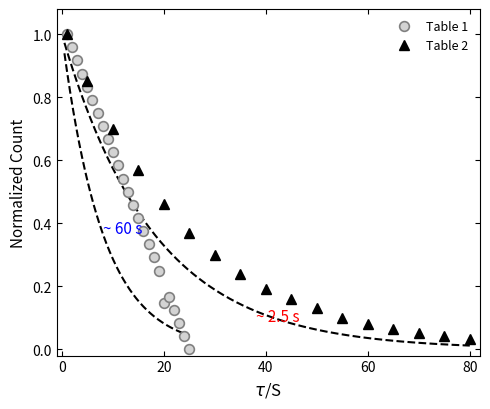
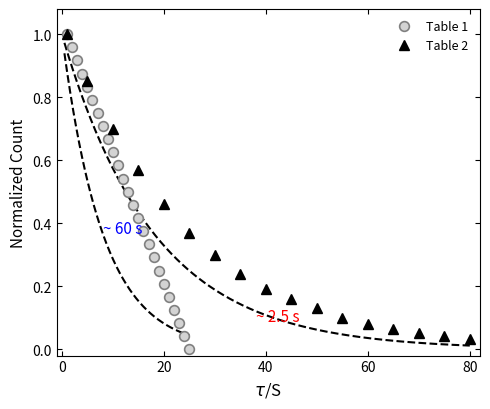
  {
    "Table 1": {
-     "20": 0.15
+     "20": 0.21
    }
  }
